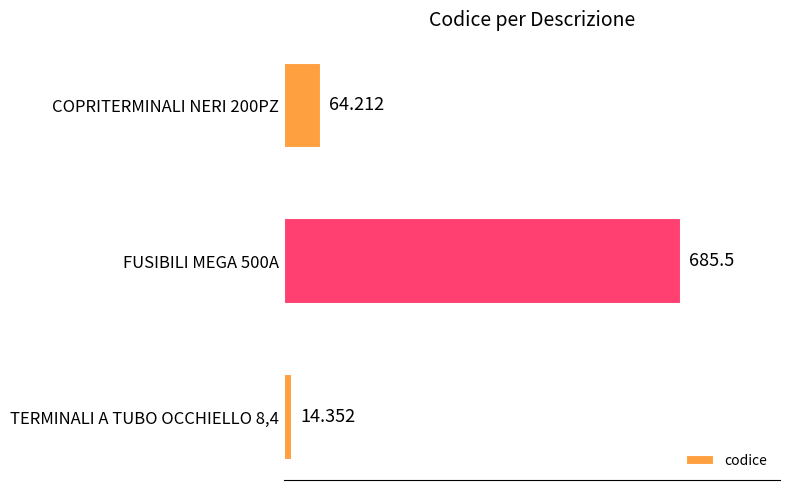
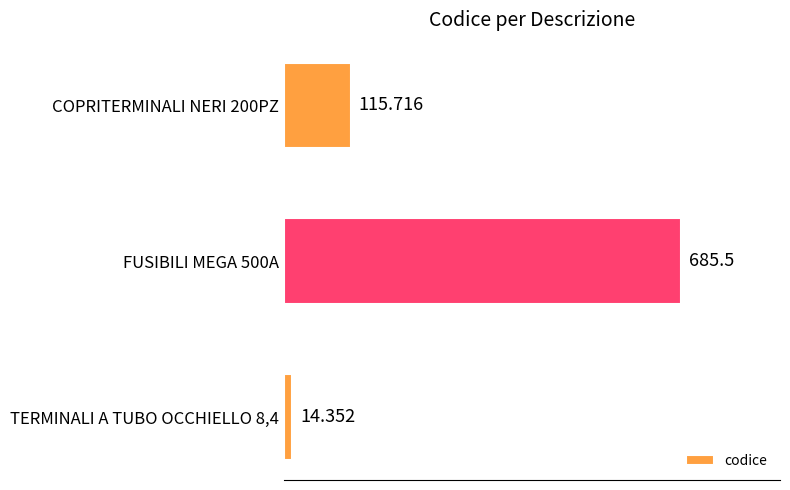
  {
-   "COPRITERMINALI NERI 200PZ": 64.212,
+   "COPRITERMINALI NERI 200PZ": 115.716,
    "FUSIBILI MEGA 500A": 685.5,
    "TERMINALI A TUBO OCCHIELLO 8,4": 14.352
  }
